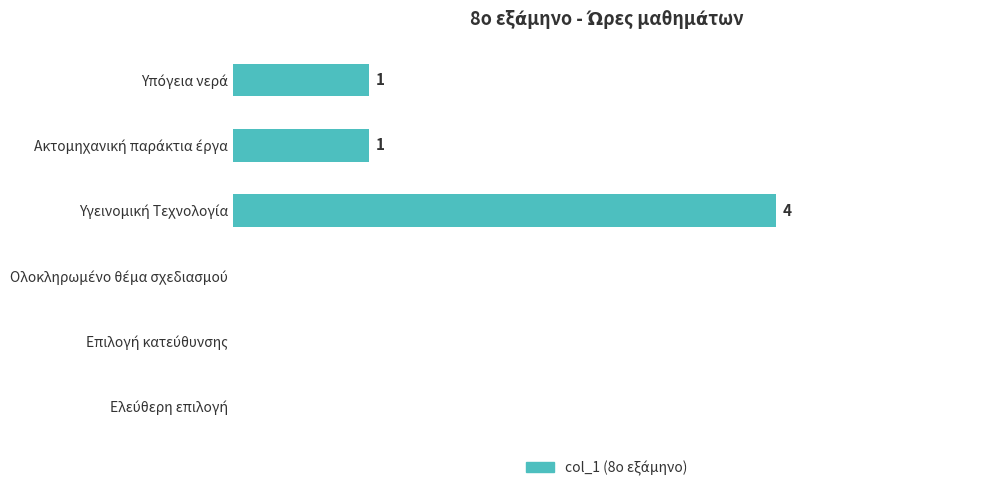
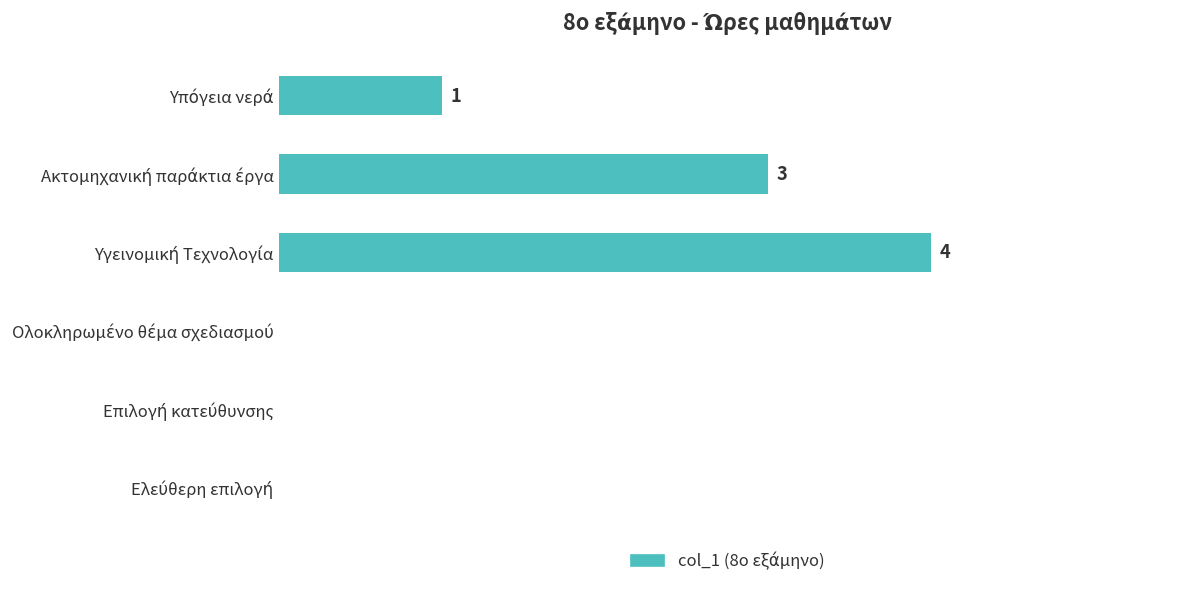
  {
    "Υπόγεια νερά": 1,
-   "Ακτομηχανική παράκτια έργα": 1,
+   "Ακτομηχανική παράκτια έργα": 3,
    "Υγεινομική Τεχνολογία": 4
  }
